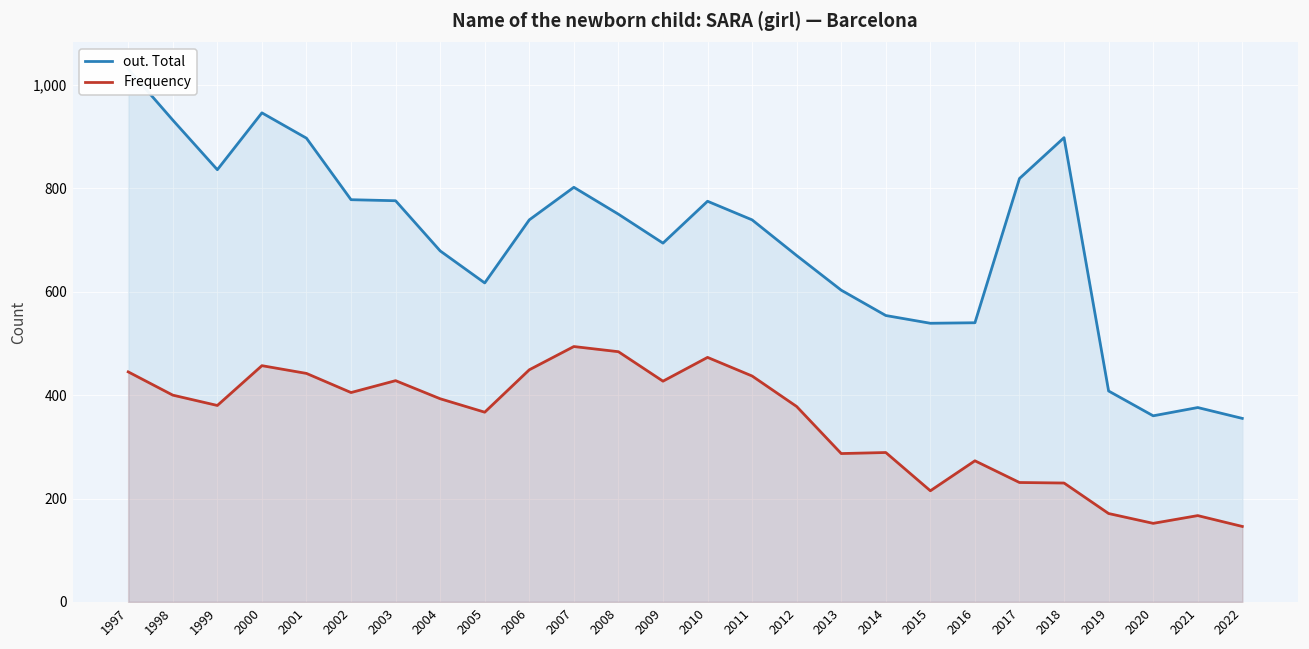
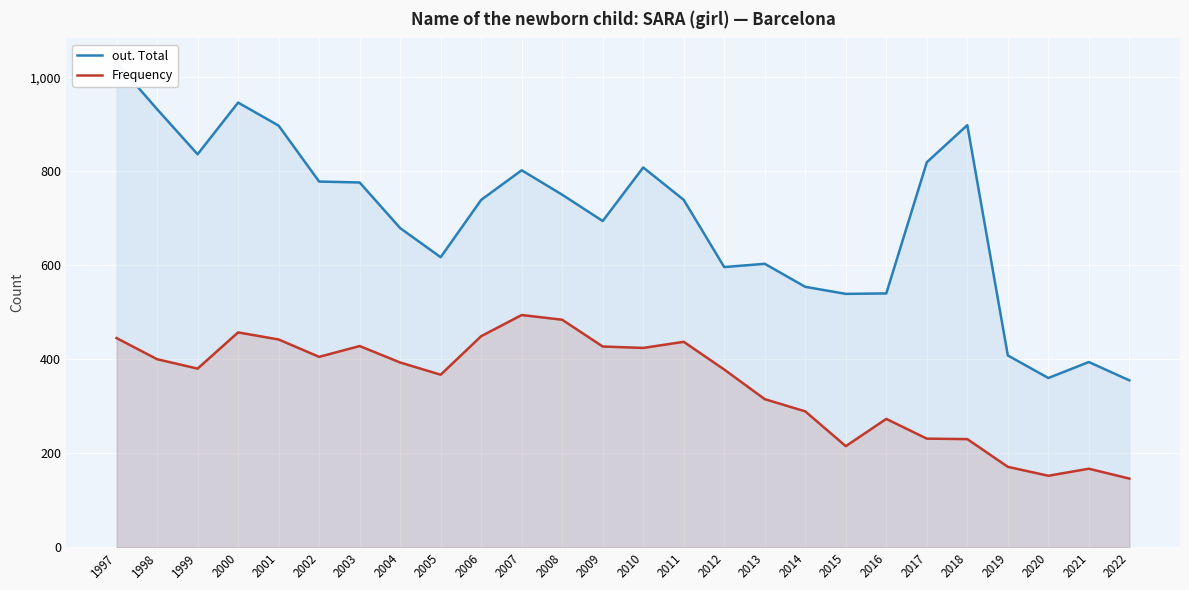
  {
    "out. Total": {
      "1998": 930,
      "1999": 840,
      "2000": 950,
      "2001": 900,
      "2002": 780,
      "2003": 780,
      "2004": 680,
      "2005": 620,
      "2006": 740,
      "2007": 800,
      "2008": 750,
      "2009": 690,
-     "2010": 780,
+     "2010": 810,
      "2011": 740,
-     "2012": 670,
+     "2012": 600,
      "2013": 600,
      "2014": 550,
      "2015": 540,
      "2016": 540,
      "2017": 820,
      "2018": 900,
      "2019": 410,
      "2020": 360,
-     "2021": 380,
+     "2021": 390,
      "2022": 360
    },
    "Frequency": {
      "1997": 450,
      "1998": 400,
      "1999": 380,
      "2000": 460,
      "2001": 440,
      "2002": 410,
      "2003": 430,
      "2004": 390,
      "2005": 370,
      "2006": 450,
      "2007": 490,
      "2008": 480,
      "2009": 430,
-     "2010": 470,
+     "2010": 420,
      "2011": 440,
      "2012": 380,
-     "2013": 290,
+     "2013": 320,
      "2014": 290,
      "2015": 220,
      "2016": 270,
      "2017": 230,
      "2018": 230,
      "2019": 170,
      "2020": 150,
      "2021": 170,
      "2022": 150
    }
  }
